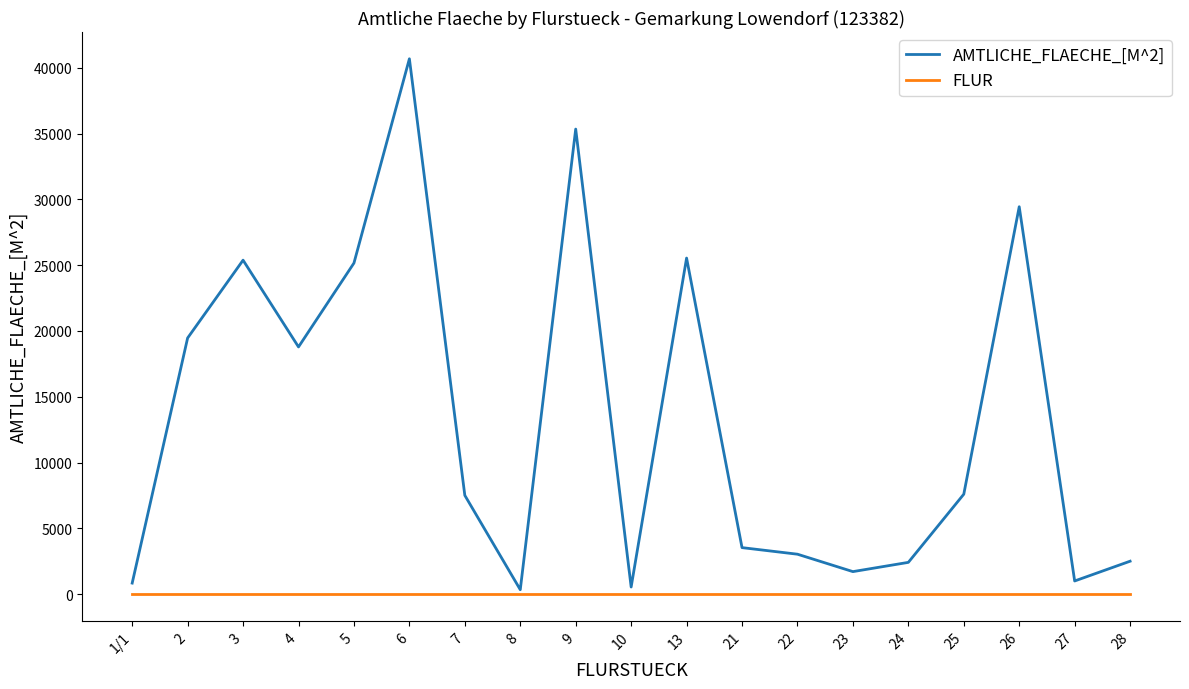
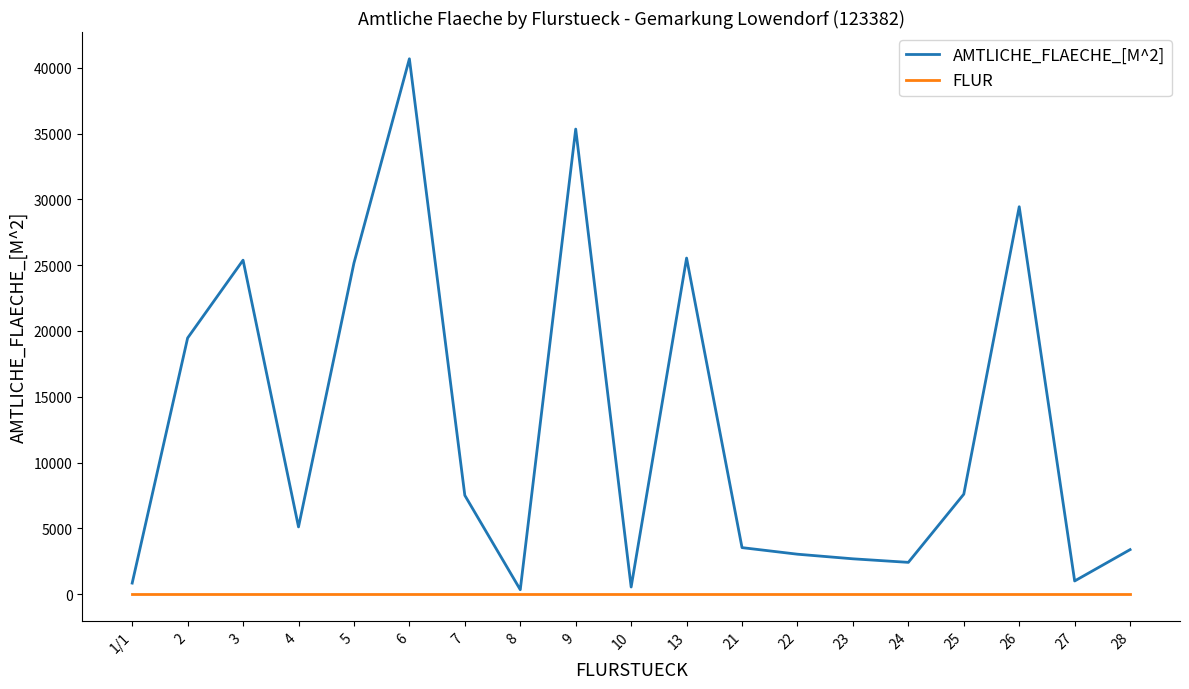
  {
    "AMTLICHE_FLAECHE_[M^2]": {
      "1/1": 800,
      "2": 19500,
      "3": 25400,
-     "4": 18800,
+     "4": 5100,
      "5": 25200,
      "6": 40700,
      "7": 7500,
      "8": 300,
      "9": 35300,
      "10": 500,
      "13": 25500,
      "21": 3500,
      "22": 3000,
-     "23": 1700,
+     "23": 2700,
      "24": 2400,
      "25": 7600,
      "26": 29400,
      "27": 1000,
-     "28": 2500
+     "28": 3400
    },
    "FLUR": {
      "1/1": 0,
      "2": 0,
      "3": 0,
      "4": 0,
      "5": 0,
      "6": 0,
      "7": 0,
      "8": 0,
      "9": 0,
      "10": 0,
      "13": 0,
      "21": 0,
      "22": 0,
      "23": 0,
      "24": 0,
      "25": 0,
      "26": 0,
      "27": 0,
      "28": 0
    }
  }
